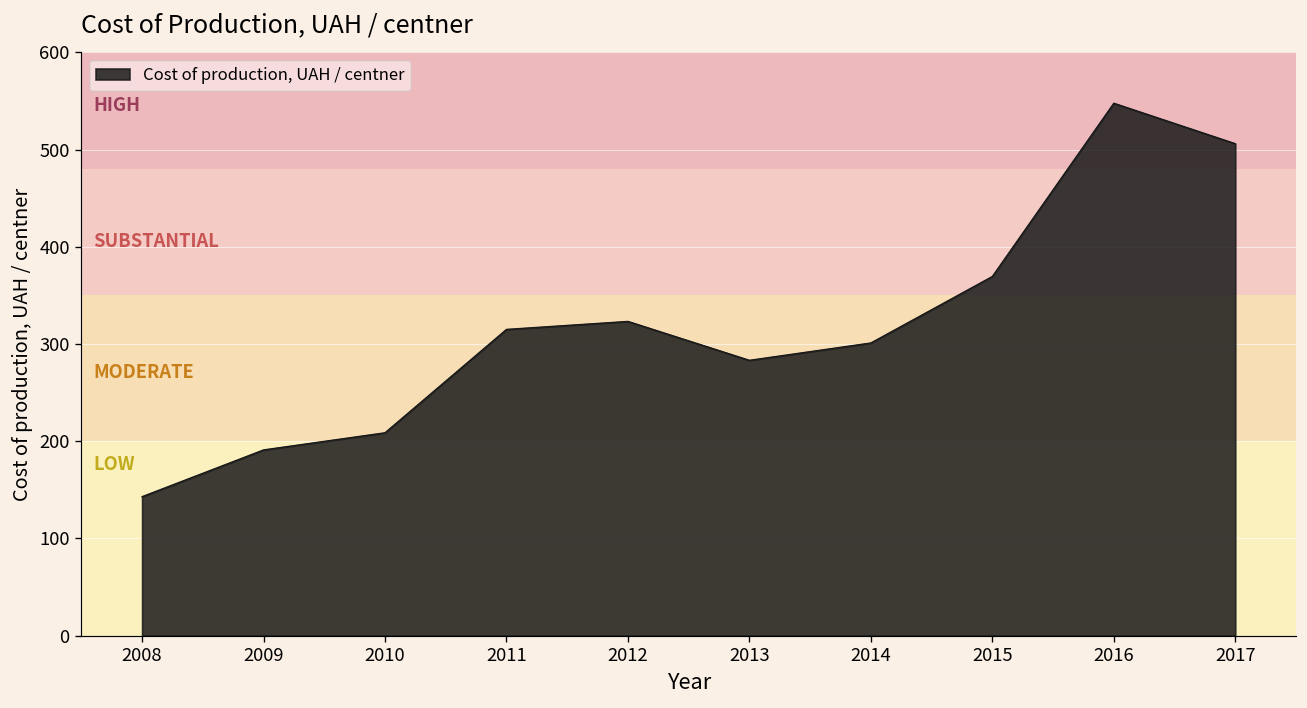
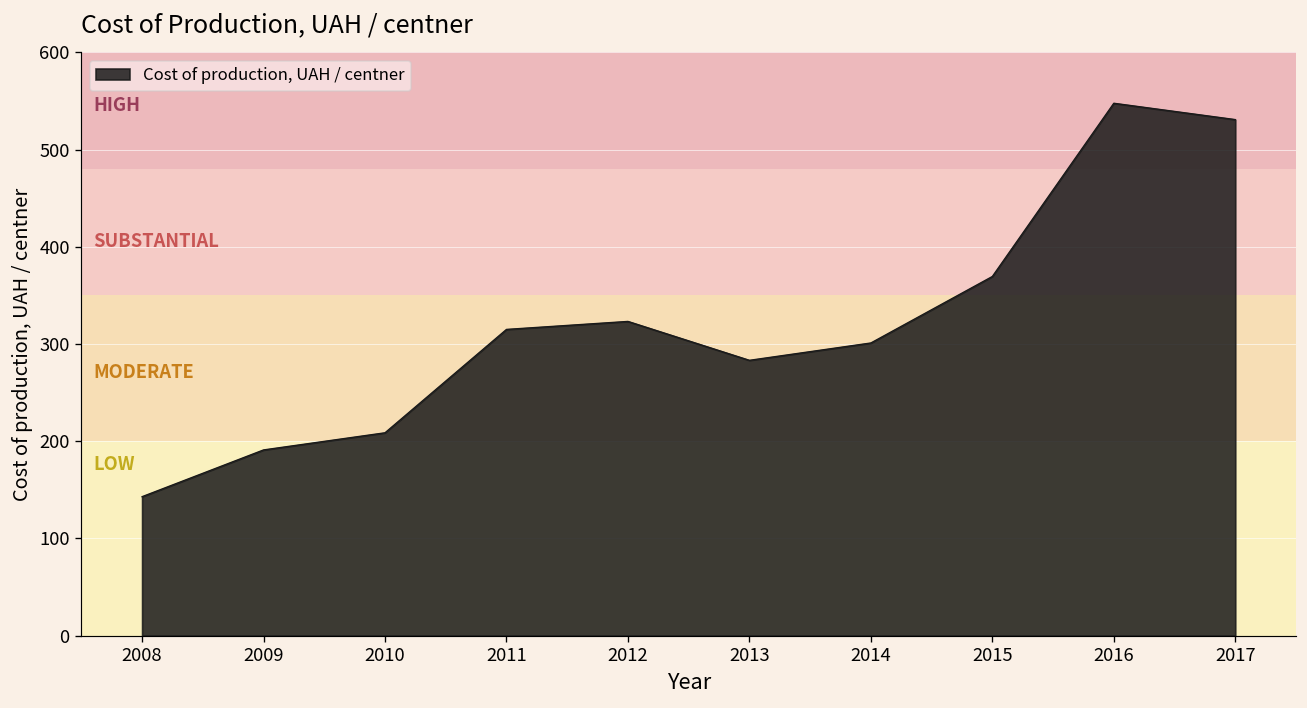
  {
    "2008": 140,
    "2009": 190,
    "2010": 210,
    "2011": 320,
    "2012": 320,
    "2013": 280,
    "2014": 300,
    "2015": 370,
    "2016": 550,
-   "2017": 510
+   "2017": 530
  }
